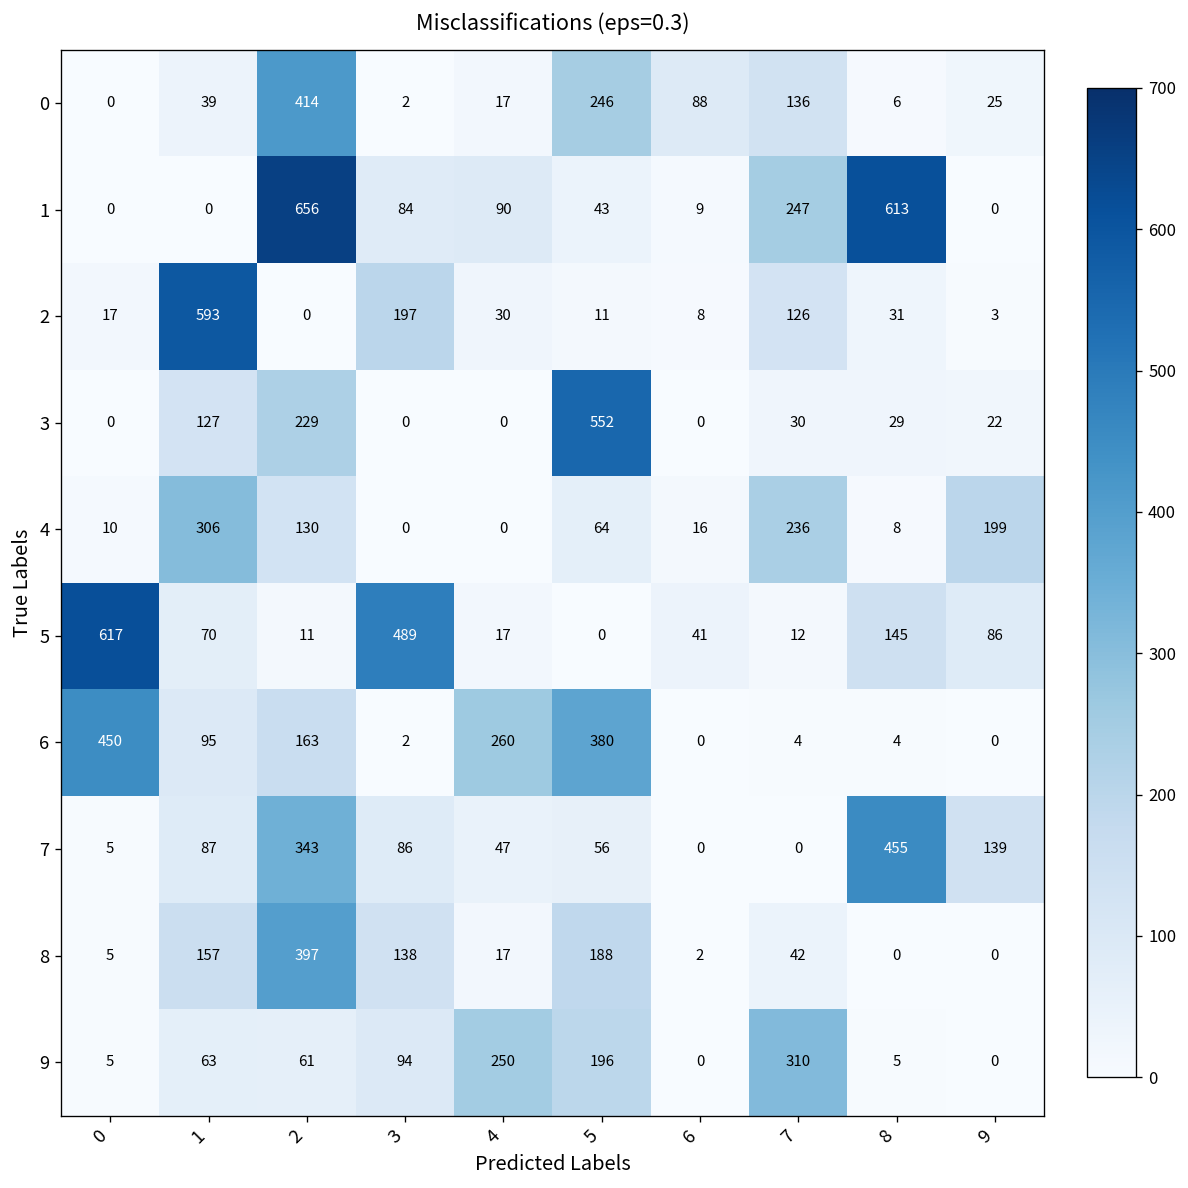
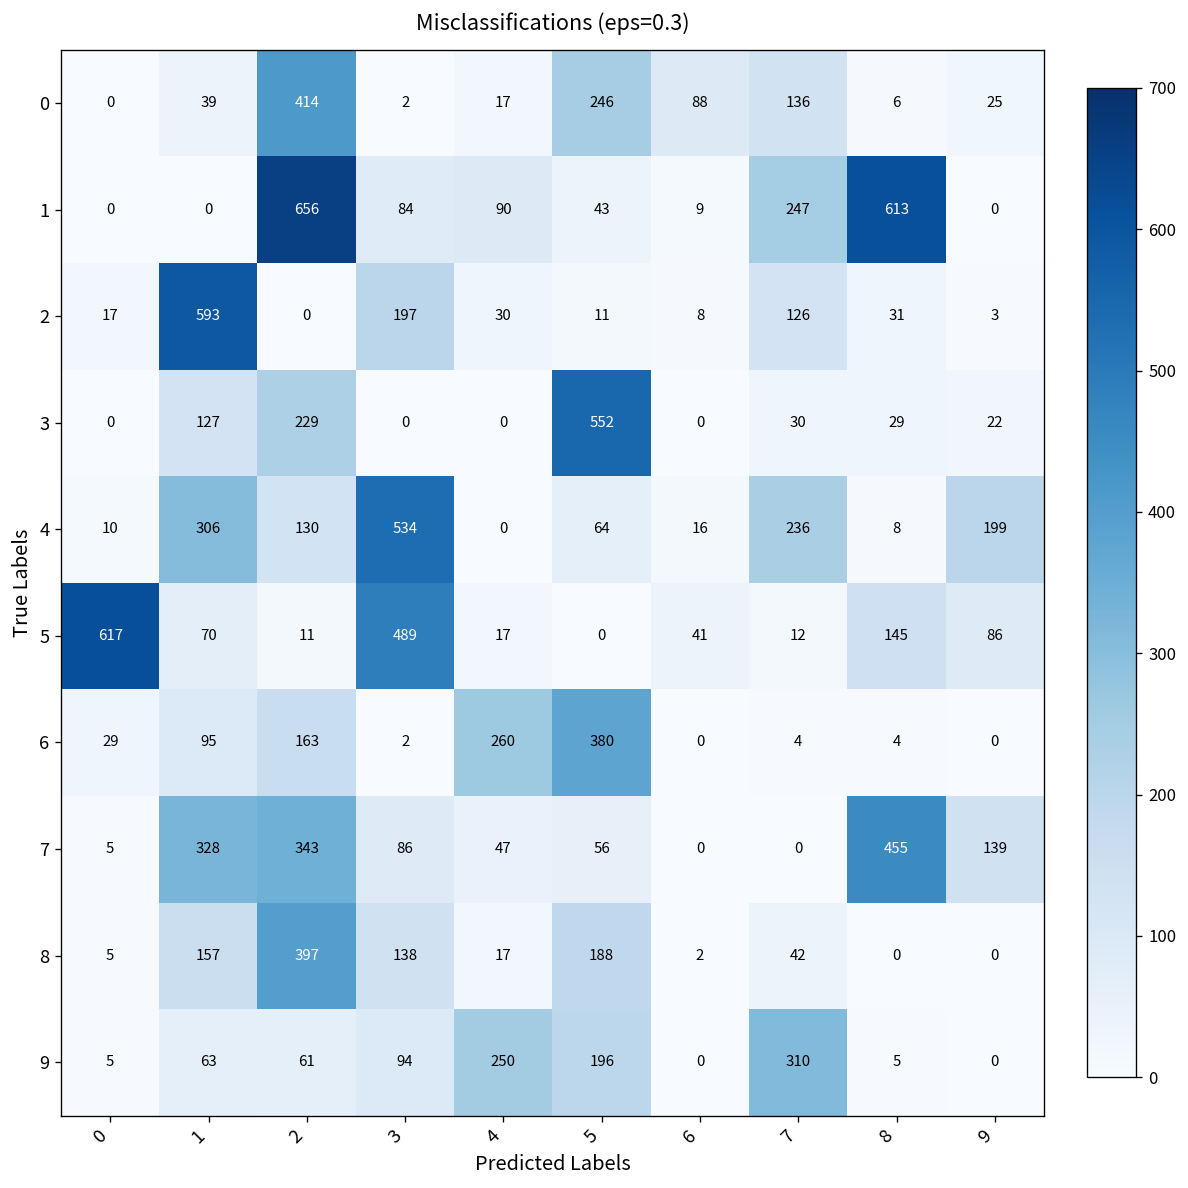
  {
    "0": {
      "0": 0,
      "1": 39,
      "2": 414,
      "3": 2,
      "4": 17,
      "5": 246,
      "6": 88,
      "7": 136,
      "8": 6,
      "9": 25
    },
    "1": {
      "0": 0,
      "1": 0,
      "2": 656,
      "3": 84,
      "4": 90,
      "5": 43,
      "6": 9,
      "7": 247,
      "8": 613,
      "9": 0
    },
    "2": {
      "0": 17,
      "1": 593,
      "2": 0,
      "3": 197,
      "4": 30,
      "5": 11,
      "6": 8,
      "7": 126,
      "8": 31,
      "9": 3
    },
    "3": {
      "0": 0,
      "1": 127,
      "2": 229,
      "3": 0,
      "4": 0,
      "5": 552,
      "6": 0,
      "7": 30,
      "8": 29,
      "9": 22
    },
    "4": {
      "0": 10,
      "1": 306,
      "2": 130,
-     "3": 0,
+     "3": 534,
      "4": 0,
      "5": 64,
      "6": 16,
      "7": 236,
      "8": 8,
      "9": 199
    },
    "5": {
      "0": 617,
      "1": 70,
      "2": 11,
      "3": 489,
      "4": 17,
      "5": 0,
      "6": 41,
      "7": 12,
      "8": 145,
      "9": 86
    },
    "6": {
-     "0": 450,
+     "0": 29,
      "1": 95,
      "2": 163,
      "3": 2,
      "4": 260,
      "5": 380,
      "6": 0,
      "7": 4,
      "8": 4,
      "9": 0
    },
    "7": {
      "0": 5,
-     "1": 87,
+     "1": 328,
      "2": 343,
      "3": 86,
      "4": 47,
      "5": 56,
      "6": 0,
      "7": 0,
      "8": 455,
      "9": 139
    },
    "8": {
      "0": 5,
      "1": 157,
      "2": 397,
      "3": 138,
      "4": 17,
      "5": 188,
      "6": 2,
      "7": 42,
      "8": 0,
      "9": 0
    },
    "9": {
      "0": 5,
      "1": 63,
      "2": 61,
      "3": 94,
      "4": 250,
      "5": 196,
      "6": 0,
      "7": 310,
      "8": 5,
      "9": 0
    }
  }
